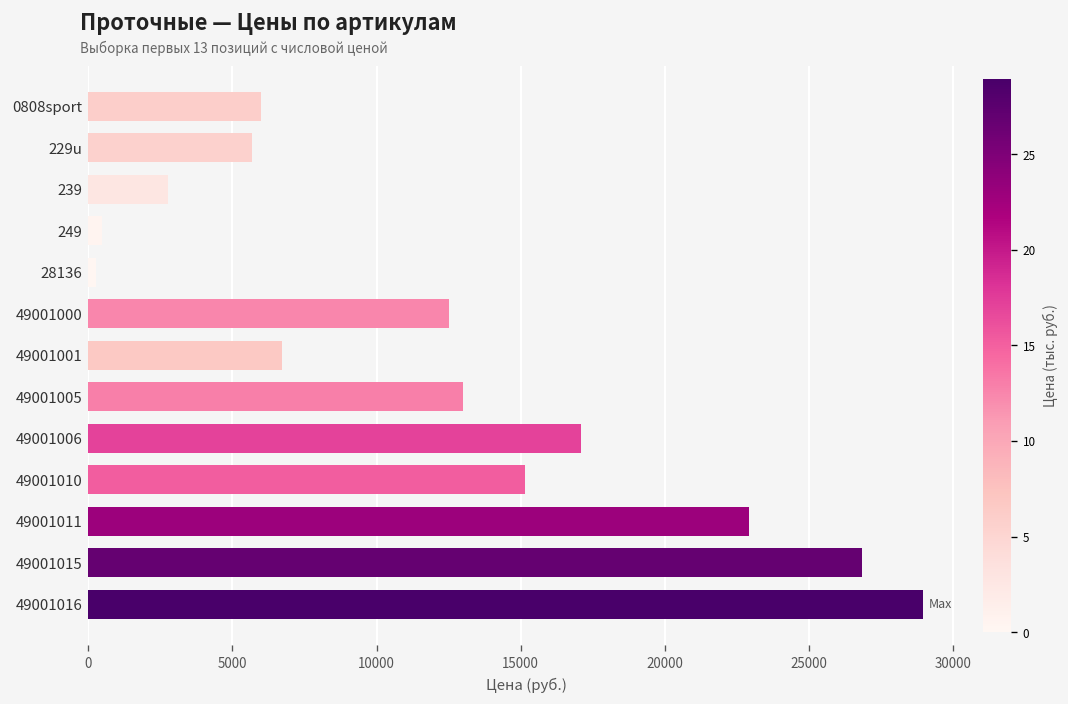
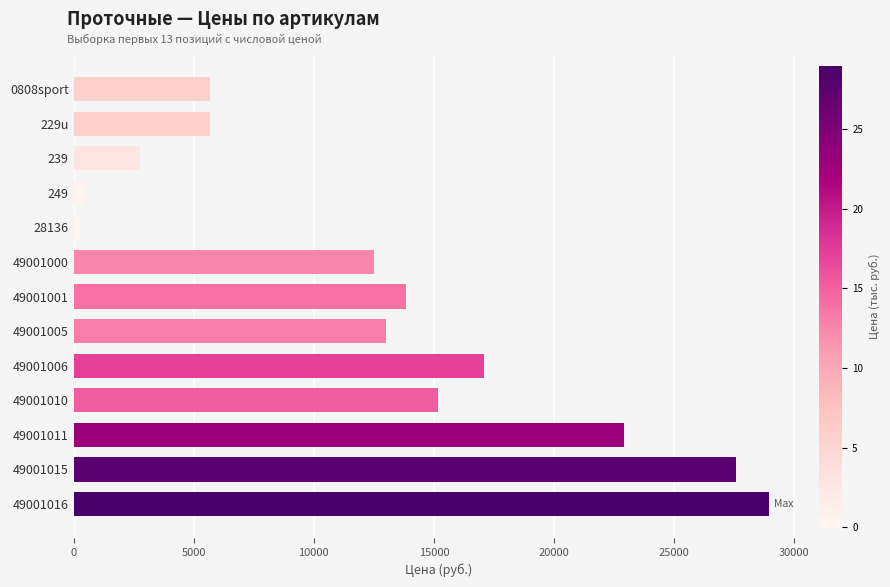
  {
-   "0808sport": 6000,
+   "0808sport": 5700,
    "229u": 5700,
    "239": 2800,
    "249": 500,
    "28136": 300,
    "49001000": 12500,
-   "49001001": 6700,
+   "49001001": 13800,
    "49001005": 13000,
    "49001006": 17100,
    "49001010": 15200,
    "49001011": 22900,
-   "49001015": 26800,
+   "49001015": 27600,
    "49001016": 29000
  }
